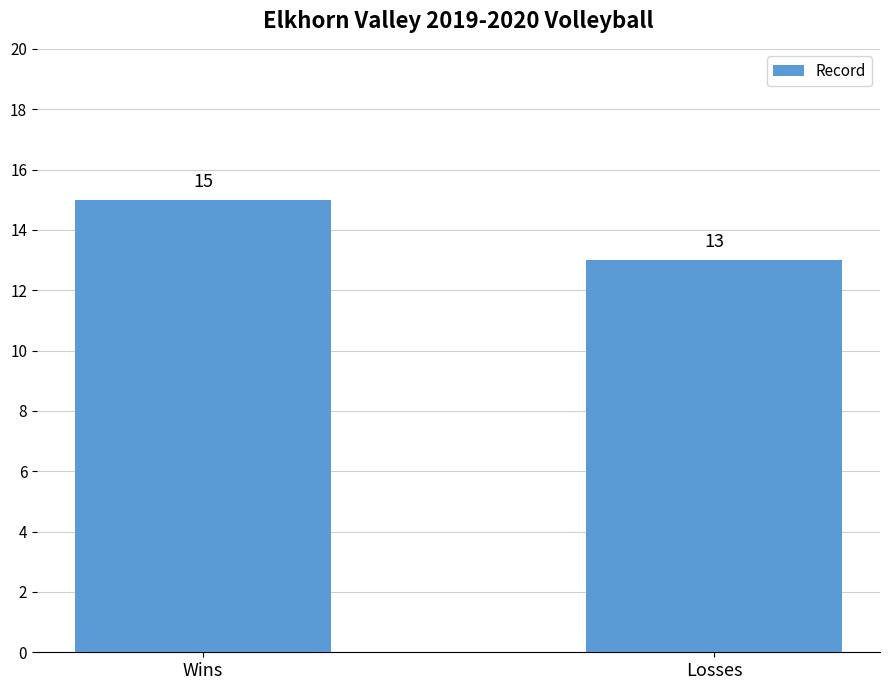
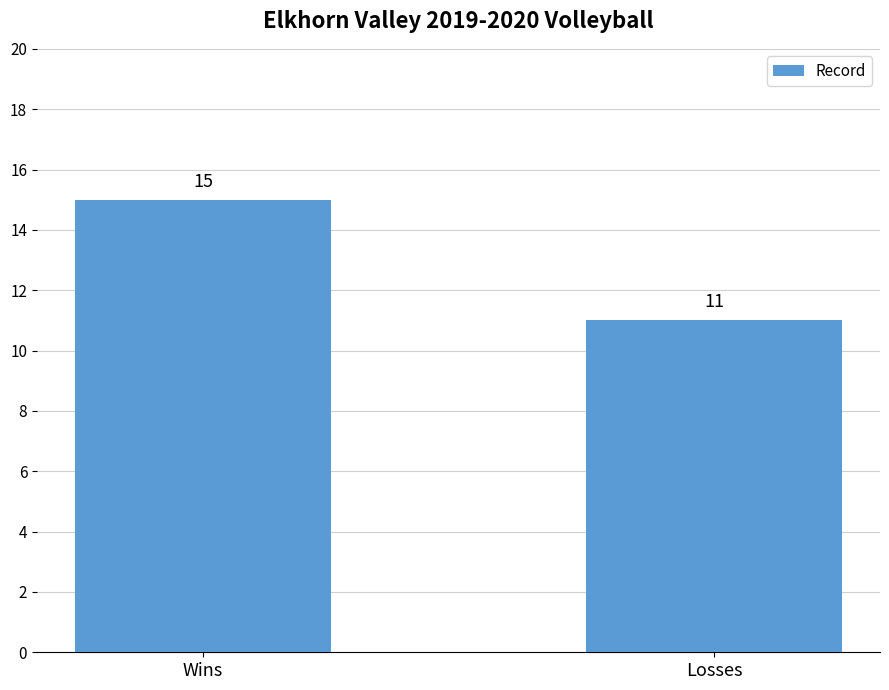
  {
    "Wins": 15,
-   "Losses": 13
+   "Losses": 11
  }
